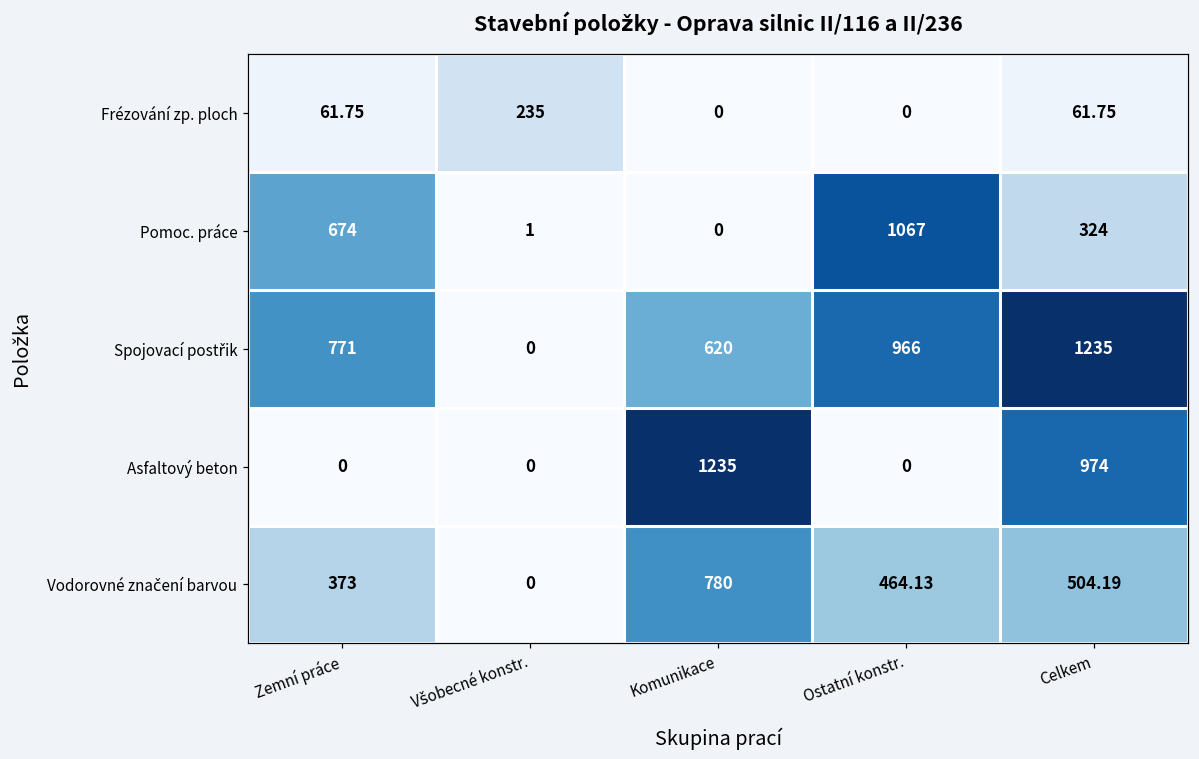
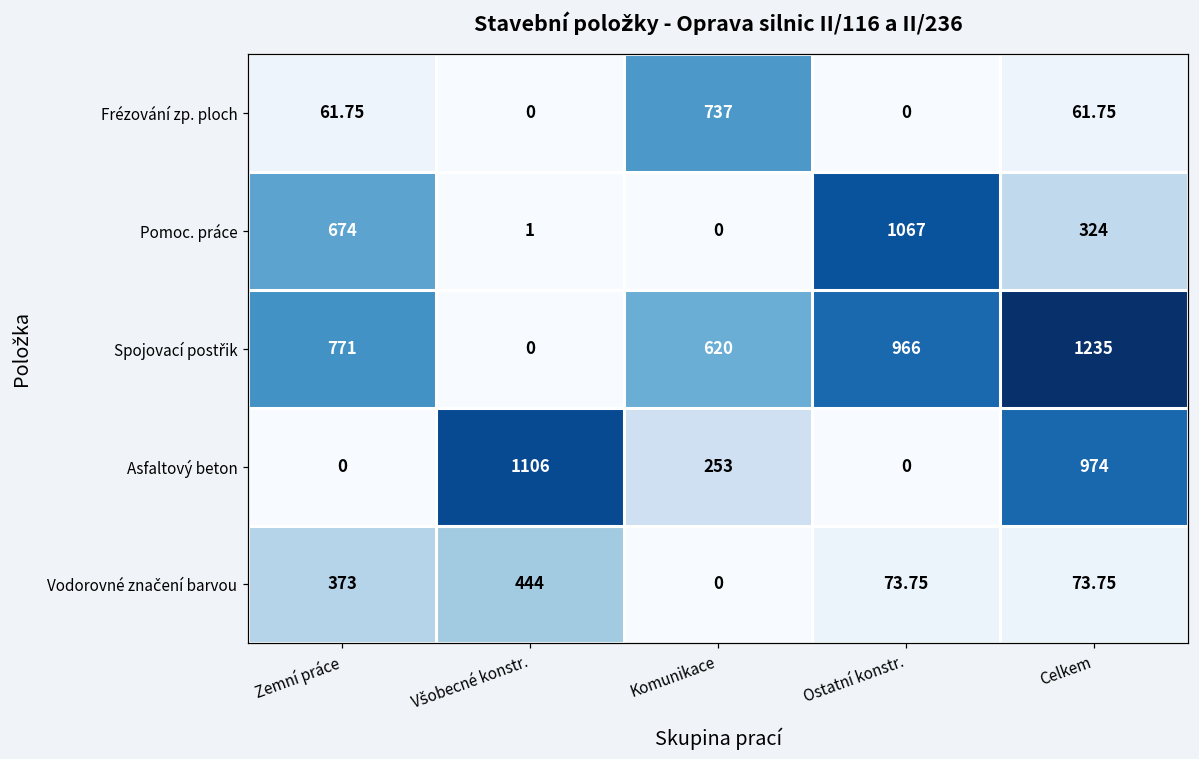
  {
    "Frézování zp. ploch": {
      "Zemní práce": 61.75,
-     "Všobecné konstr.": 235,
-     "Komunikace": 0,
+     "Všobecné konstr.": 0,
+     "Komunikace": 737,
      "Ostatní konstr.": 0,
      "Celkem": 61.75
    },
    "Pomoc. práce": {
      "Zemní práce": 674,
      "Všobecné konstr.": 1,
      "Komunikace": 0,
      "Ostatní konstr.": 1067,
      "Celkem": 324
    },
    "Spojovací postřik": {
      "Zemní práce": 771,
      "Všobecné konstr.": 0,
      "Komunikace": 620,
      "Ostatní konstr.": 966,
      "Celkem": 1235
    },
    "Asfaltový beton": {
      "Zemní práce": 0,
-     "Všobecné konstr.": 0,
-     "Komunikace": 1235,
+     "Všobecné konstr.": 1106,
+     "Komunikace": 253,
      "Ostatní konstr.": 0,
      "Celkem": 974
    },
    "Vodorovné značení barvou": {
      "Zemní práce": 373,
-     "Všobecné konstr.": 0,
-     "Komunikace": 780,
-     "Ostatní konstr.": 464.13,
-     "Celkem": 504.19
+     "Všobecné konstr.": 444,
+     "Komunikace": 0,
+     "Ostatní konstr.": 73.75,
+     "Celkem": 73.75
    }
  }
